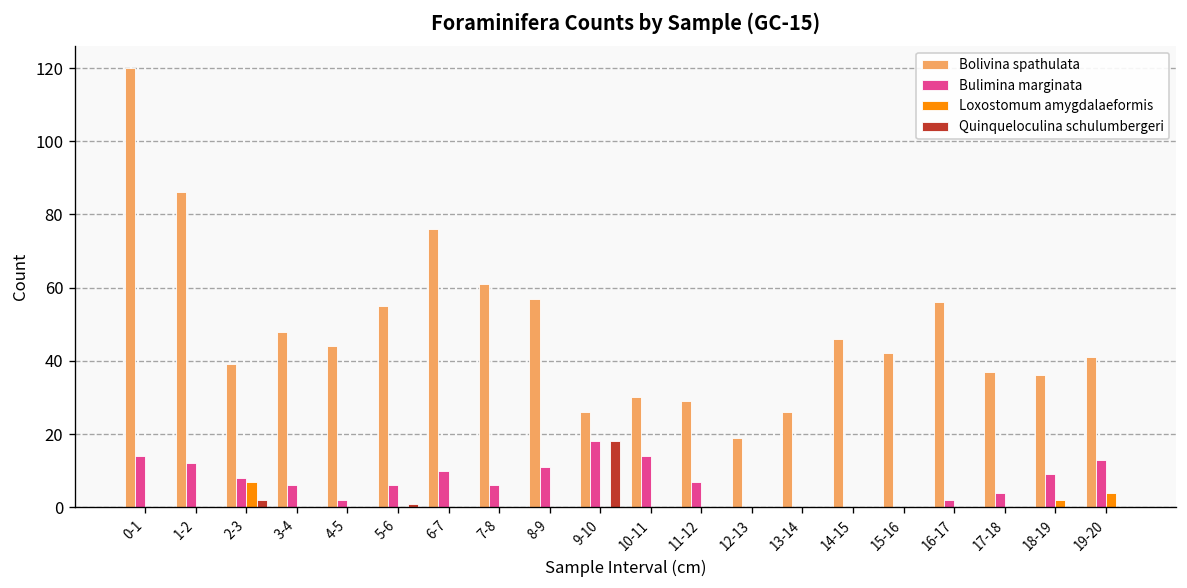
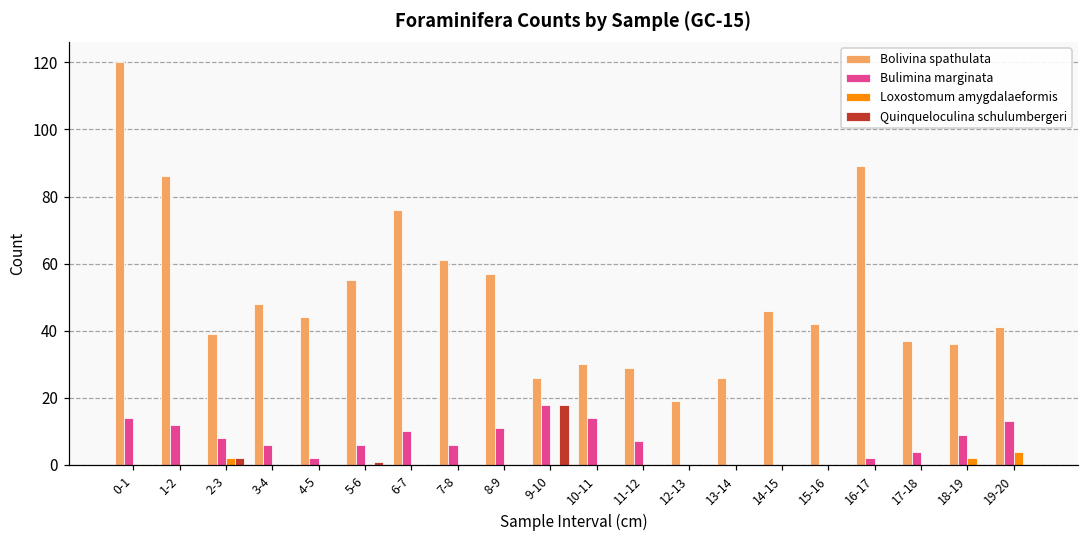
  {
    "Bolivina spathulata": {
      "0-1": 120,
      "1-2": 86,
      "2-3": 39,
      "3-4": 48,
      "4-5": 44,
      "5-6": 55,
      "6-7": 76,
      "7-8": 61,
      "8-9": 57,
      "9-10": 26,
      "10-11": 30,
      "11-12": 29,
      "12-13": 19,
      "13-14": 26,
      "14-15": 46,
      "15-16": 42,
-     "16-17": 56,
+     "16-17": 89,
      "17-18": 37,
      "18-19": 36,
      "19-20": 41
    },
    "Bulimina marginata": {
      "0-1": 14,
      "1-2": 12,
      "2-3": 8,
      "3-4": 6,
      "4-5": 2,
      "5-6": 6,
      "6-7": 10,
      "7-8": 6,
      "8-9": 11,
      "9-10": 18,
      "10-11": 14,
      "11-12": 7,
      "12-13": 0,
      "13-14": 0,
      "14-15": 0,
      "15-16": 0,
      "16-17": 2,
      "17-18": 4,
      "18-19": 9,
      "19-20": 13
    },
    "Loxostomum amygdalaeformis": {
      "0-1": 0,
      "1-2": 0,
-     "2-3": 7,
+     "2-3": 2,
      "3-4": 0,
      "4-5": 0,
      "5-6": 0,
      "6-7": 0,
      "7-8": 0,
      "8-9": 0,
      "9-10": 0,
      "10-11": 0,
      "11-12": 0,
      "12-13": 0,
      "13-14": 0,
      "14-15": 0,
      "15-16": 0,
      "16-17": 0,
      "17-18": 0,
      "18-19": 2,
      "19-20": 4
    },
    "Quinqueloculina schulumbergeri": {
      "0-1": 0,
      "1-2": 0,
      "2-3": 2,
      "3-4": 0,
      "4-5": 0,
      "5-6": 1,
      "6-7": 0,
      "7-8": 0,
      "8-9": 0,
      "9-10": 18,
      "10-11": 0,
      "11-12": 0,
      "12-13": 0,
      "13-14": 0,
      "14-15": 0,
      "15-16": 0,
      "16-17": 0,
      "17-18": 0,
      "18-19": 0,
      "19-20": 0
    }
  }
